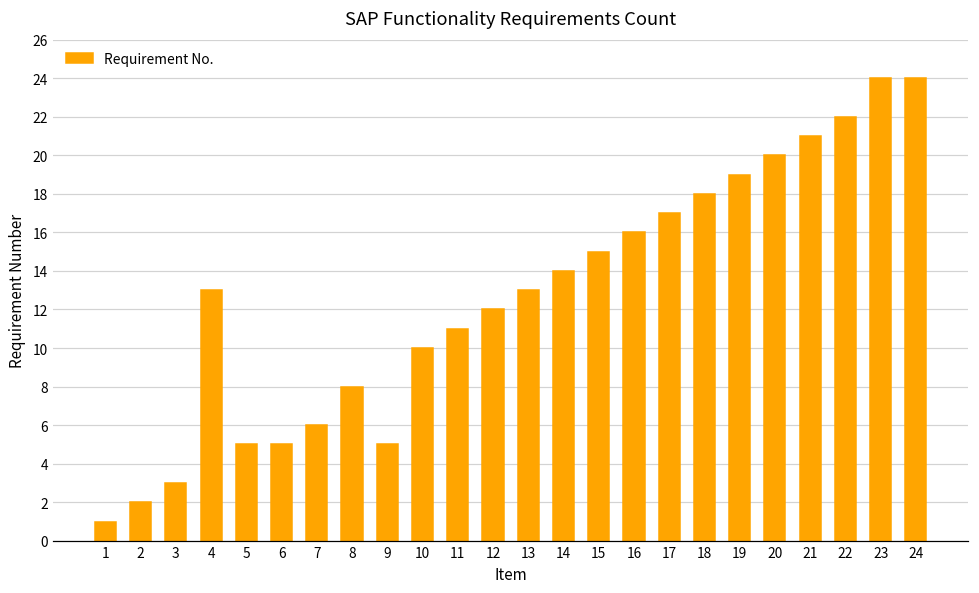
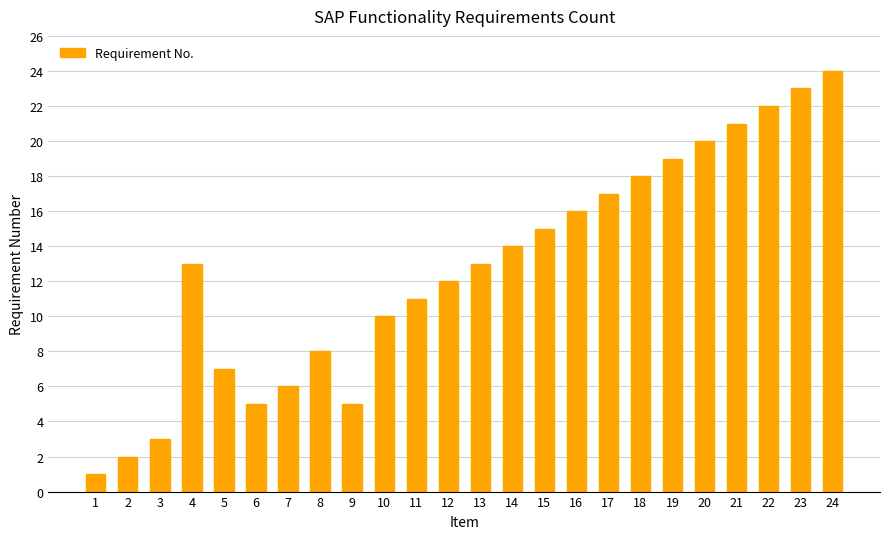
  {
    "1": 1,
    "2": 2,
    "3": 3,
    "4": 13,
-   "5": 5,
+   "5": 7,
    "6": 5,
    "7": 6,
    "8": 8,
    "9": 5,
    "10": 10,
    "11": 11,
    "12": 12,
    "13": 13,
    "14": 14,
    "15": 15,
    "16": 16,
    "17": 17,
    "18": 18,
    "19": 19,
    "20": 20,
    "21": 21,
    "22": 22,
-   "23": 24,
+   "23": 23,
    "24": 24
  }
